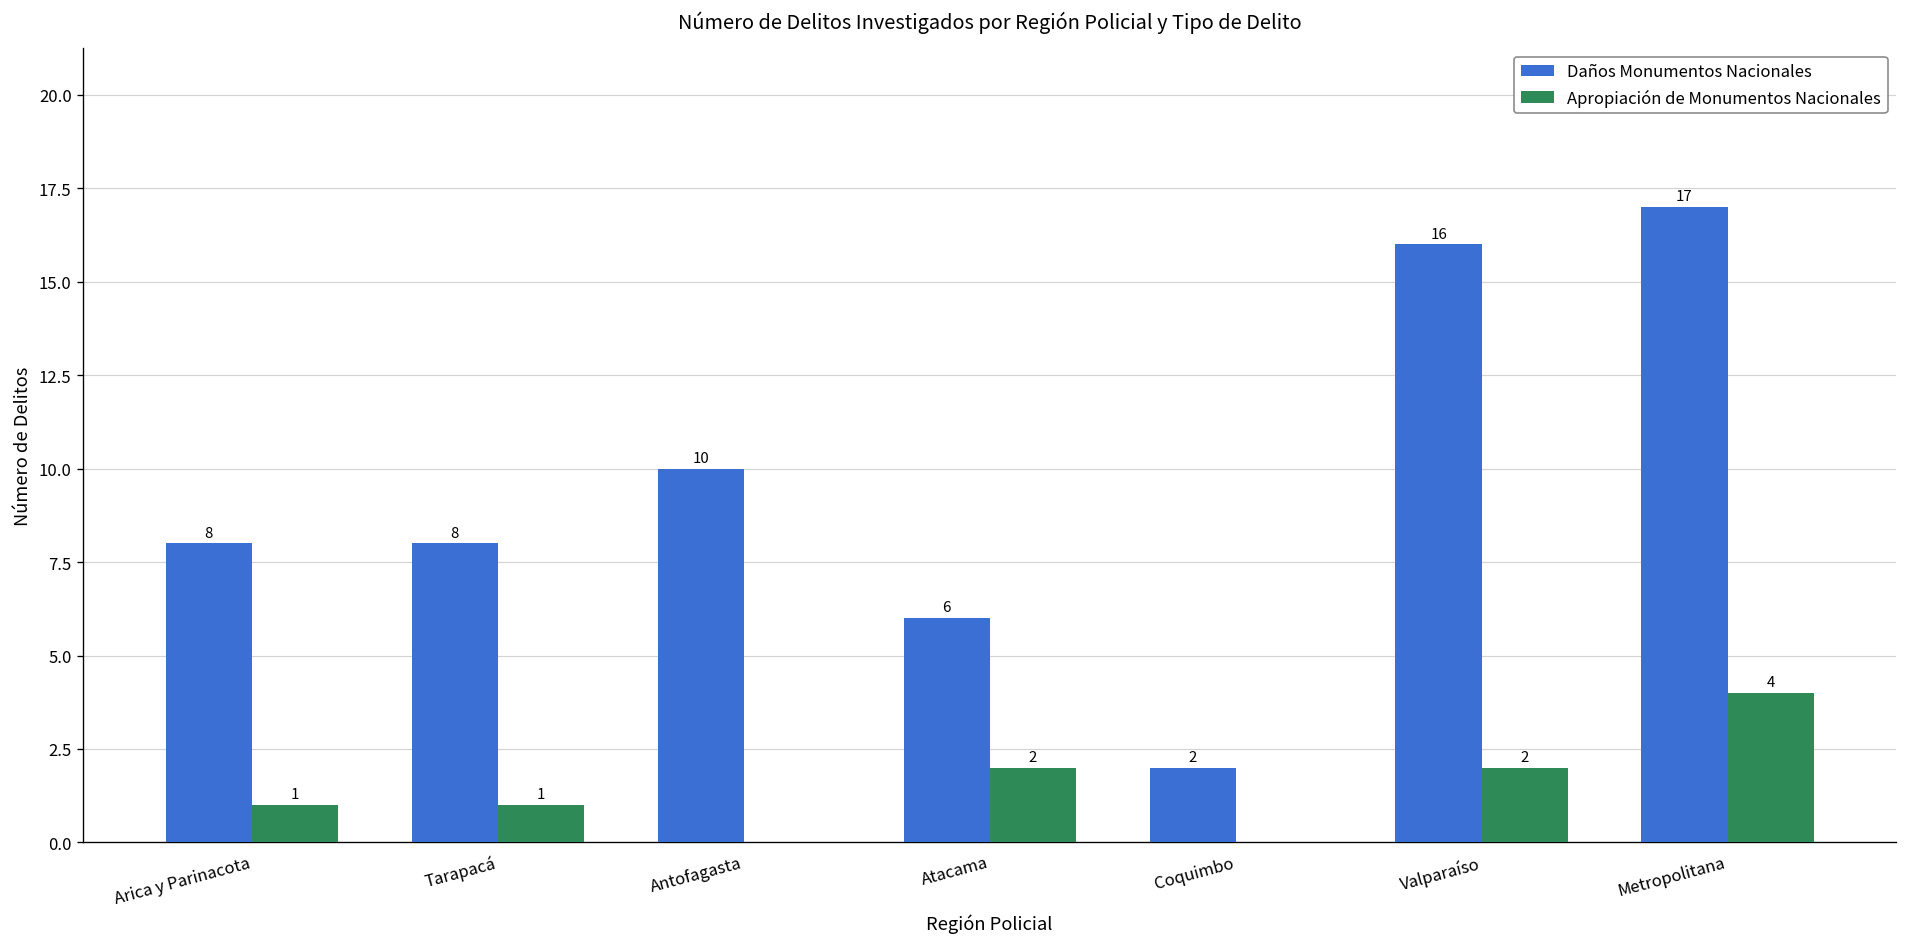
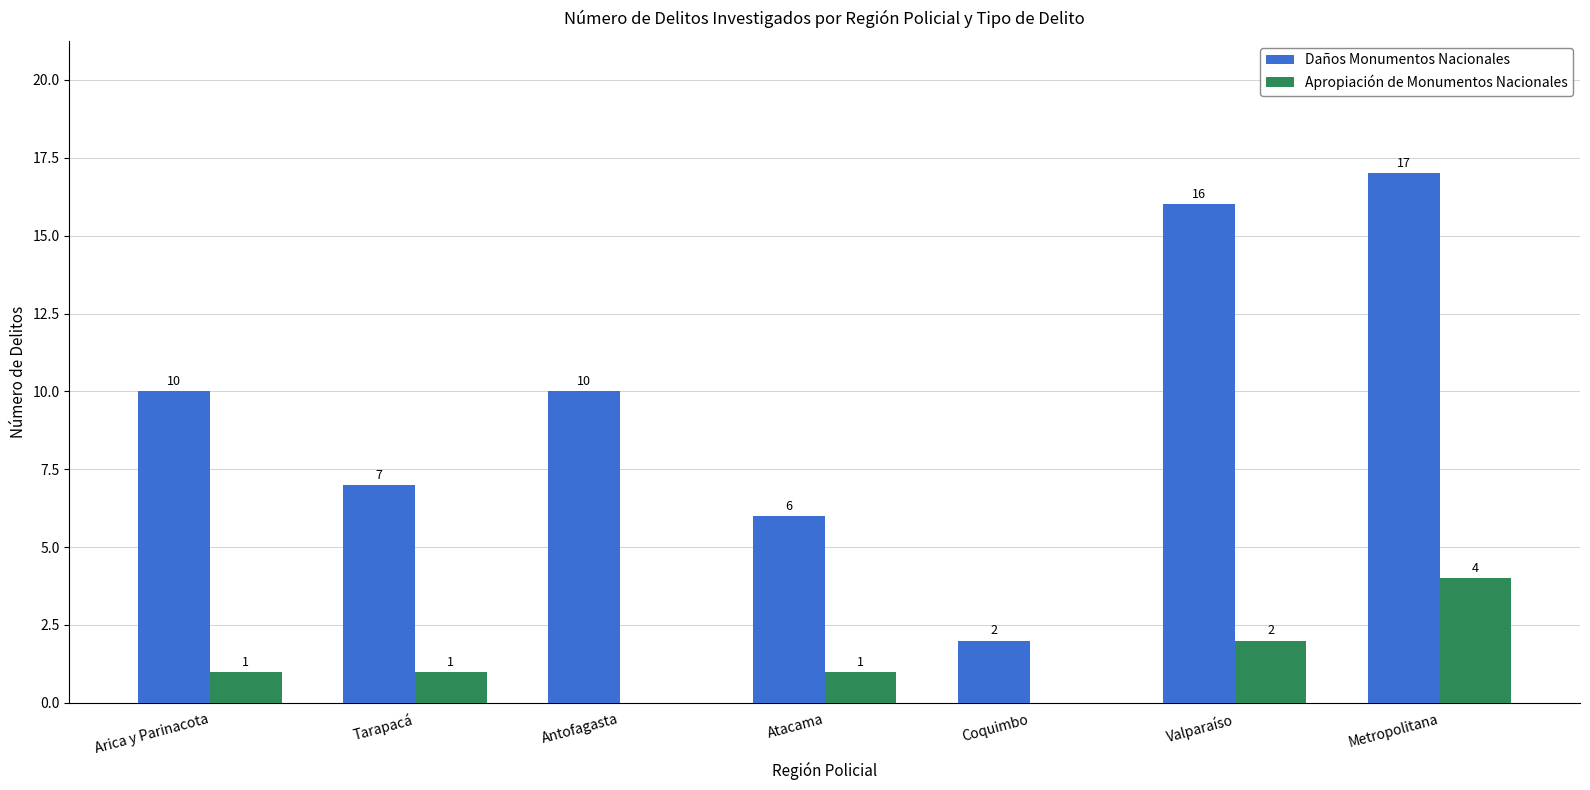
  {
    "Daños Monumentos Nacionales": {
-     "Arica y Parinacota": 8,
-     "Tarapacá": 8,
+     "Arica y Parinacota": 10,
+     "Tarapacá": 7,
      "Antofagasta": 10,
      "Atacama": 6,
      "Coquimbo": 2,
      "Valparaíso": 16,
      "Metropolitana": 17
    },
    "Apropiación de Monumentos Nacionales": {
      "Arica y Parinacota": 1,
      "Tarapacá": 1,
-     "Atacama": 2,
+     "Atacama": 1,
      "Valparaíso": 2,
      "Metropolitana": 4
    }
  }
